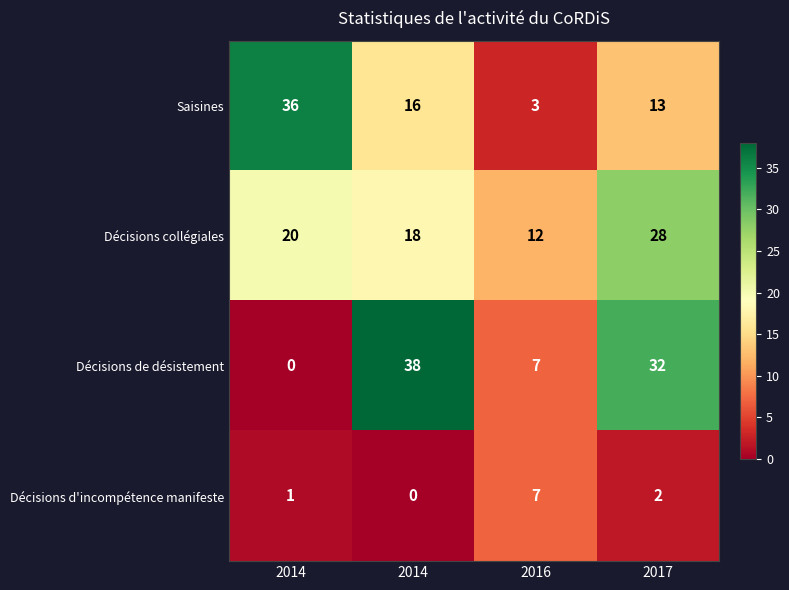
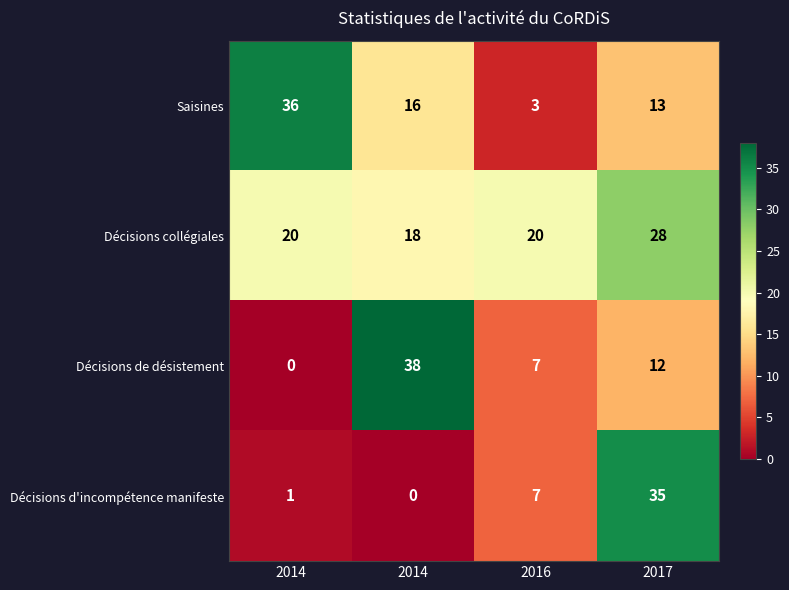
  {
    "Saisines": {
      "2016": 3,
      "2017": 13
    },
    "Décisions collégiales": {
-     "2016": 12,
+     "2016": 20,
      "2017": 28
    },
    "Décisions de désistement": {
      "2016": 7,
-     "2017": 32
+     "2017": 12
    },
    "Décisions d'incompétence manifeste": {
      "2016": 7,
-     "2017": 2
+     "2017": 35
    }
  }
